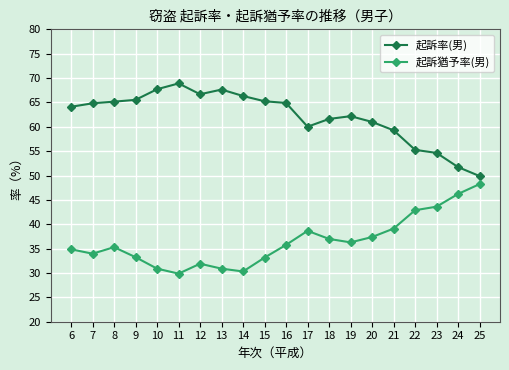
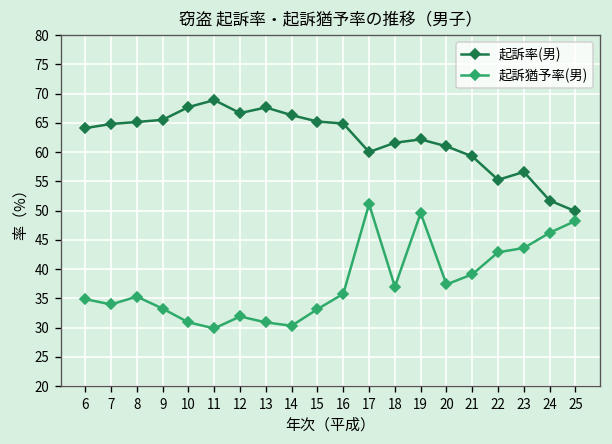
  {
    "起訴率(男)": {
      "6": 64,
      "7": 65,
      "8": 65,
      "9": 66,
      "10": 68,
      "11": 69,
      "12": 67,
      "13": 68,
      "14": 66,
      "15": 65,
      "16": 65,
      "17": 60,
      "18": 62,
      "19": 62,
      "20": 61,
      "21": 59,
      "22": 55,
-     "23": 55,
+     "23": 57,
      "24": 52,
      "25": 50
    },
    "起訴猶予率(男)": {
      "6": 35,
      "7": 34,
      "8": 35,
      "9": 33,
      "10": 31,
      "11": 30,
      "12": 32,
      "13": 31,
      "14": 30,
      "15": 33,
      "16": 36,
-     "17": 39,
+     "17": 51,
      "18": 37,
-     "19": 36,
+     "19": 50,
      "20": 37,
      "21": 39,
      "22": 43,
      "23": 44,
      "24": 46,
      "25": 48
    }
  }
